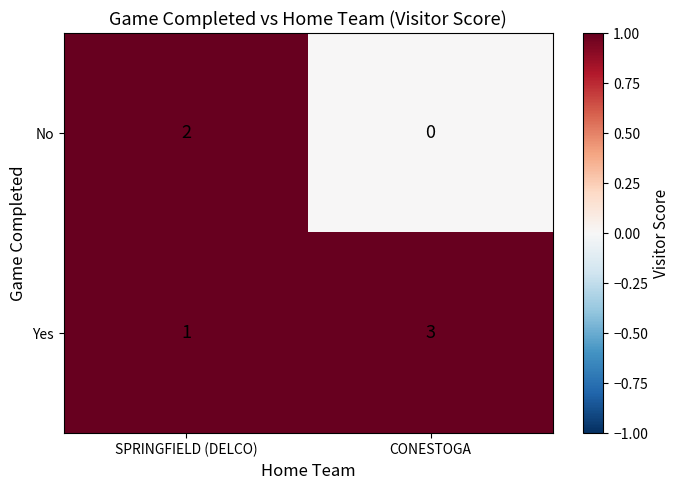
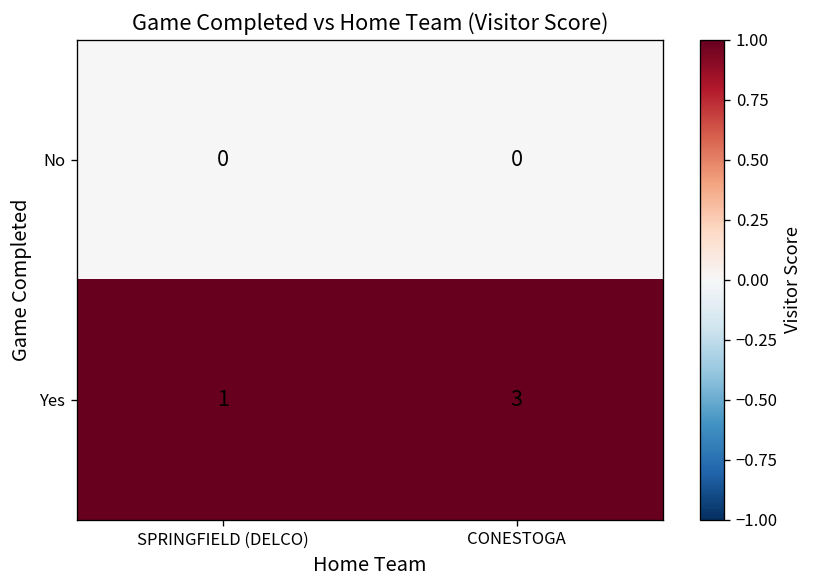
  {
    "No": {
-     "SPRINGFIELD (DELCO)": 2,
+     "SPRINGFIELD (DELCO)": 0,
      "CONESTOGA": 0
    },
    "Yes": {
      "SPRINGFIELD (DELCO)": 1,
      "CONESTOGA": 3
    }
  }
